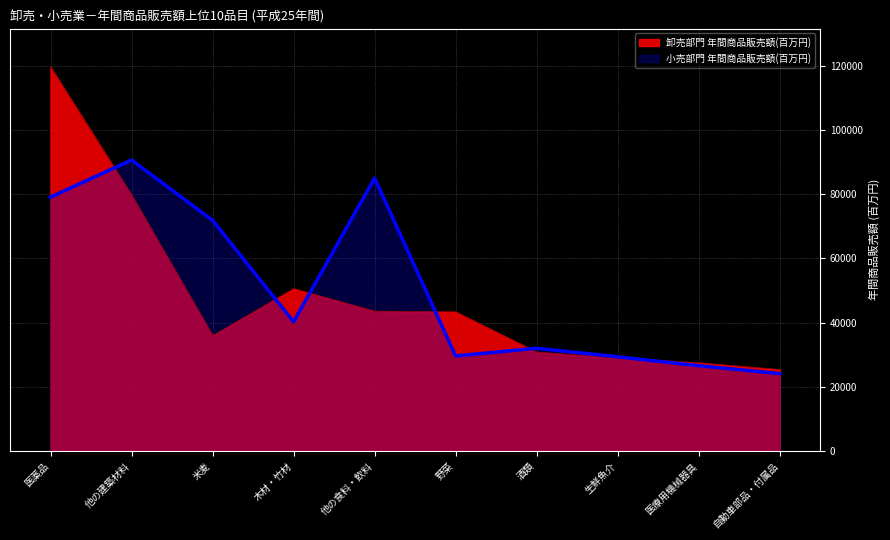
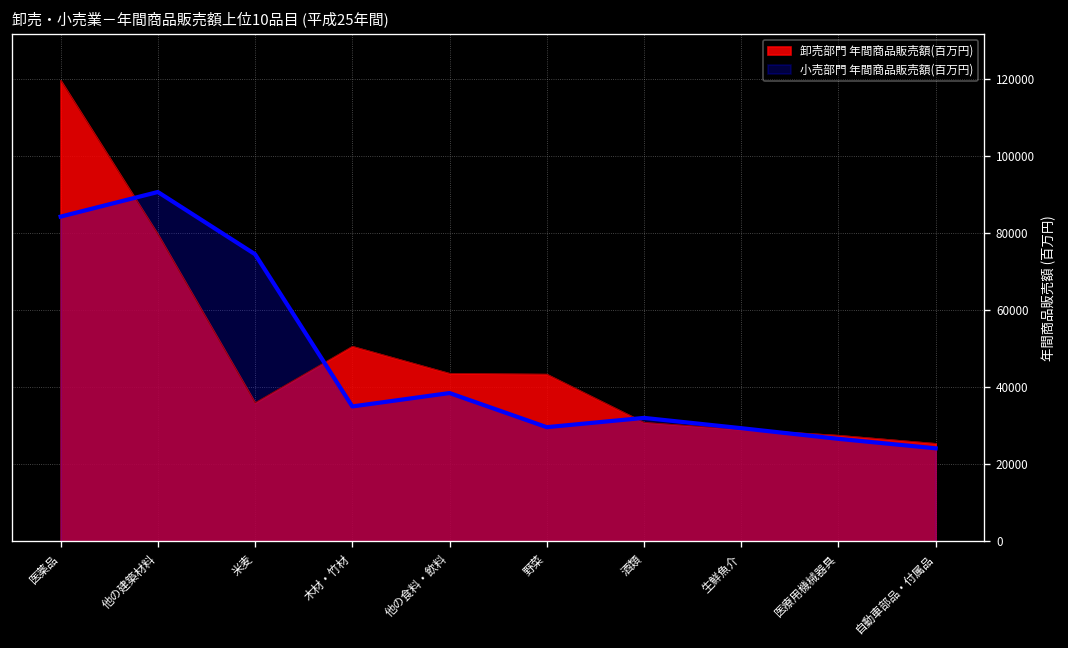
  {
    "卸売部門 年間商品販売額(百万円)": {
      "医薬品": 120000,
      "他の建築材料": 80000,
      "米麦": 36000,
      "木材・竹材": 51000,
      "他の食料・飲料": 44000,
      "野菜": 43000,
      "酒類": 31000,
      "医療用機械器具": 28000,
      "自動車部品・付属品": 25000
    },
    "小売部門 年間商品販売額(百万円)": {
-     "医薬品": 79000,
+     "医薬品": 84000,
      "他の建築材料": 91000,
-     "米麦": 72000,
-     "木材・竹材": 40000,
-     "他の食料・飲料": 85000,
+     "米麦": 74000,
+     "木材・竹材": 35000,
+     "他の食料・飲料": 38000,
      "野菜": 30000,
      "酒類": 32000,
      "医療用機械器具": 27000,
      "自動車部品・付属品": 24000
    }
  }
